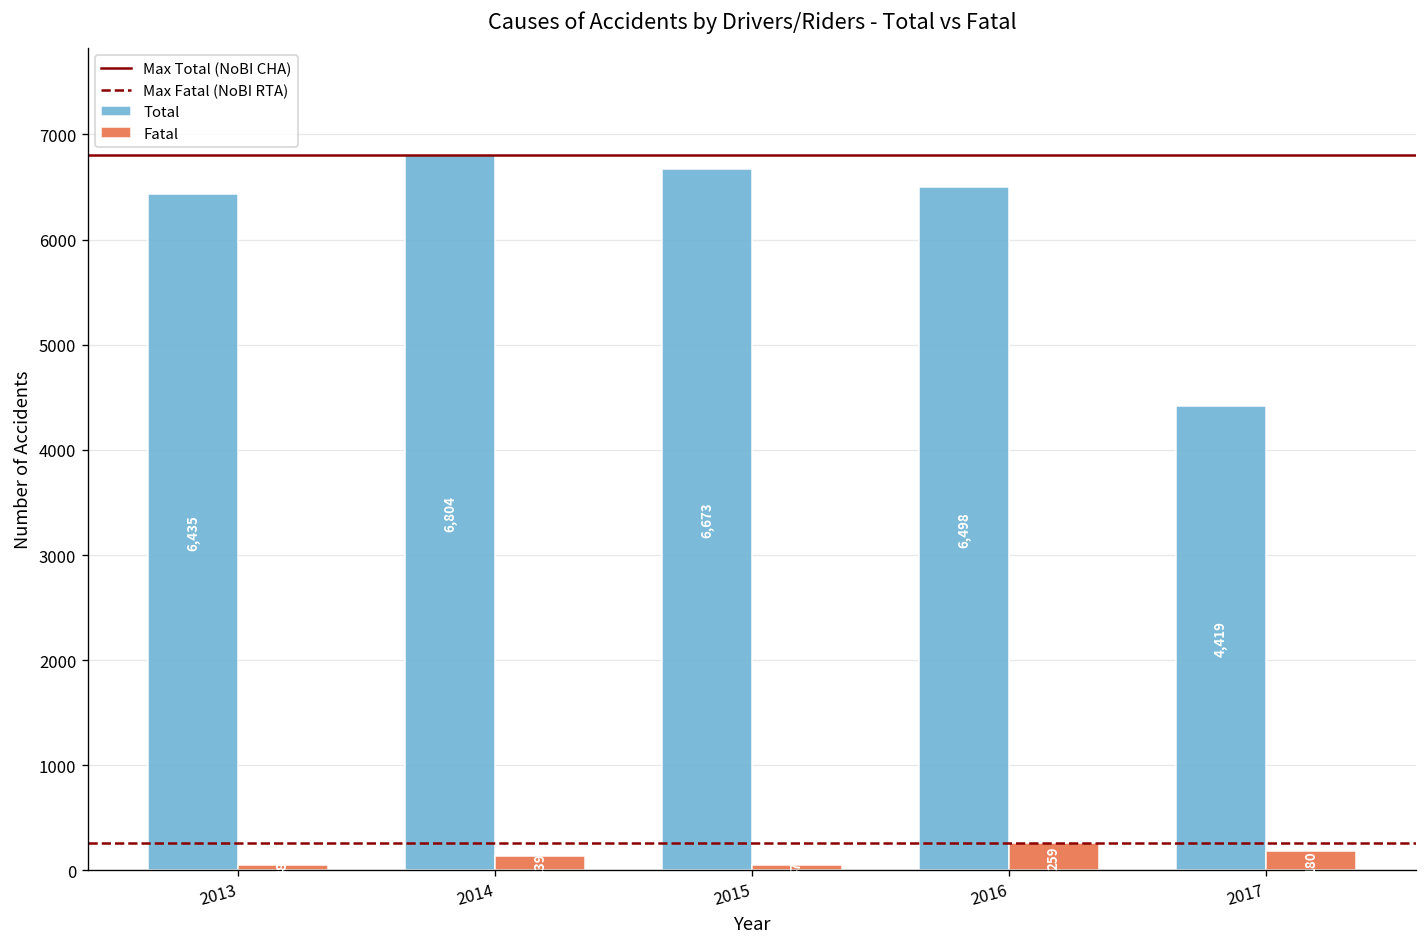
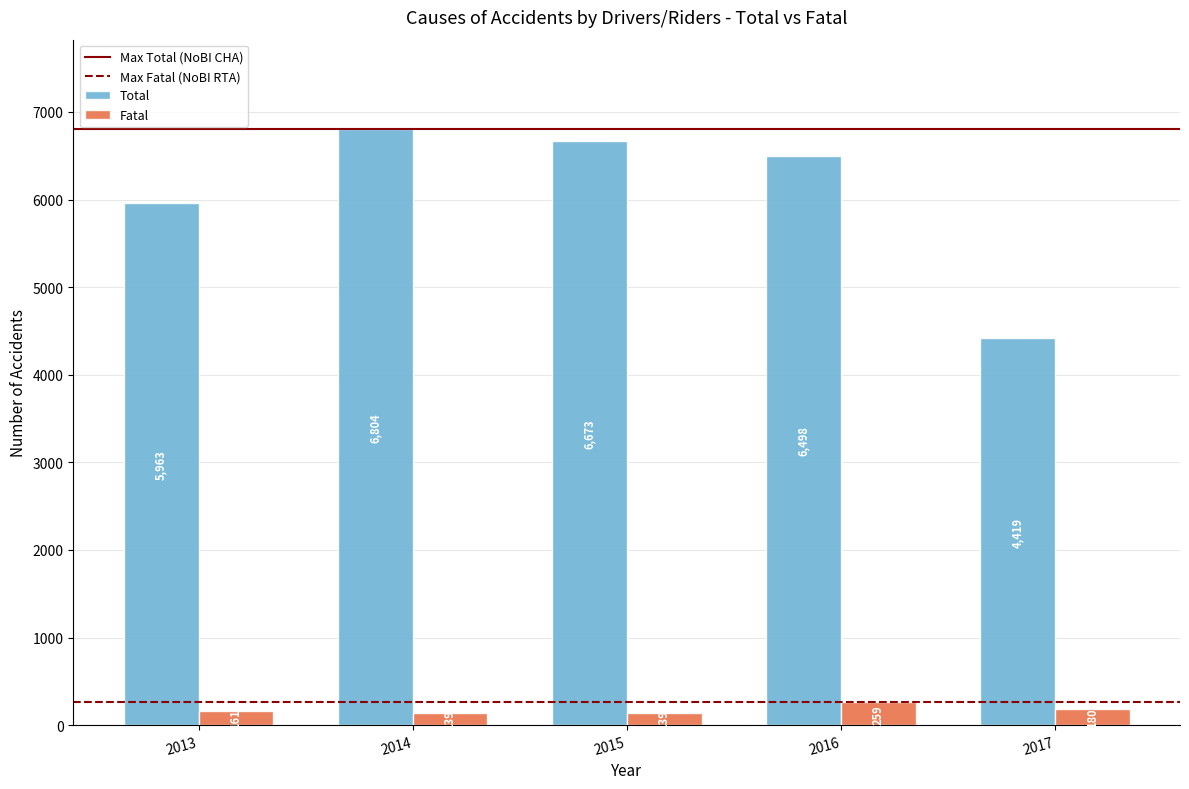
  {
    "Total": {
-     "2013": "6,435",
+     "2013": "5,963",
      "2014": "6,804",
      "2015": "6,673",
      "2016": "6,498",
      "2017": "4,419"
    },
    "Fatal": {
-     "2013": "0",
-     "2015": "0"
+     "2013": "200",
+     "2015": "100"
    }
  }
